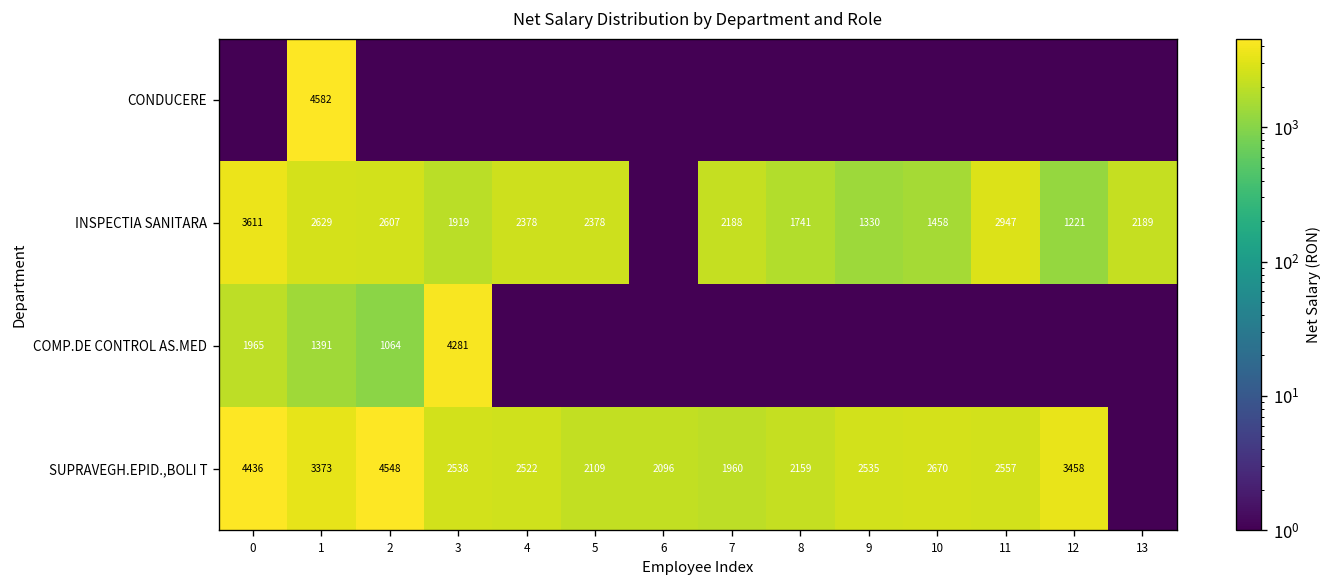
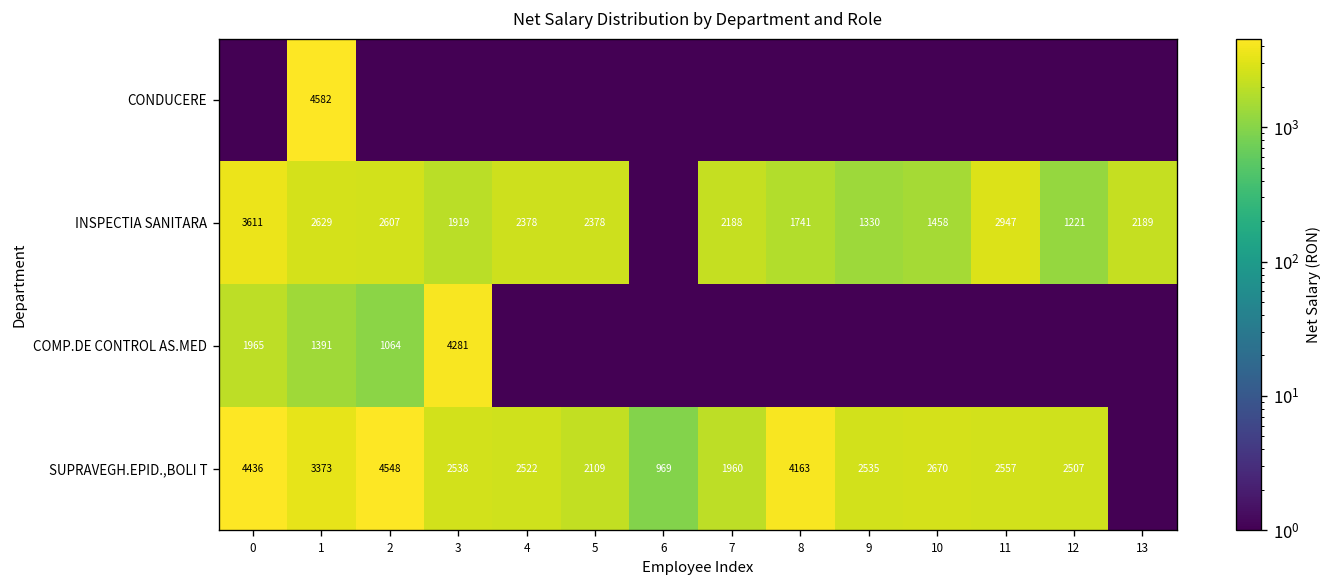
  {
    "CONDUCERE": {
      "1": 4582
    },
    "INSPECTIA SANITARA": {
      "0": 3611,
      "1": 2629,
      "2": 2607,
      "3": 1919,
      "4": 2378,
      "5": 2378,
      "7": 2188,
      "8": 1741,
      "9": 1330,
      "10": 1458,
      "11": 2947,
      "12": 1221,
      "13": 2189
    },
    "COMP.DE CONTROL AS.MED": {
      "0": 1965,
      "1": 1391,
      "2": 1064,
      "3": 4281
    },
    "SUPRAVEGH.EPID.,BOLI T": {
      "0": 4436,
      "1": 3373,
      "2": 4548,
      "3": 2538,
      "4": 2522,
      "5": 2109,
-     "6": 2096,
+     "6": 969,
      "7": 1960,
-     "8": 2159,
+     "8": 4163,
      "9": 2535,
      "10": 2670,
      "11": 2557,
-     "12": 3458
+     "12": 2507
    }
  }
